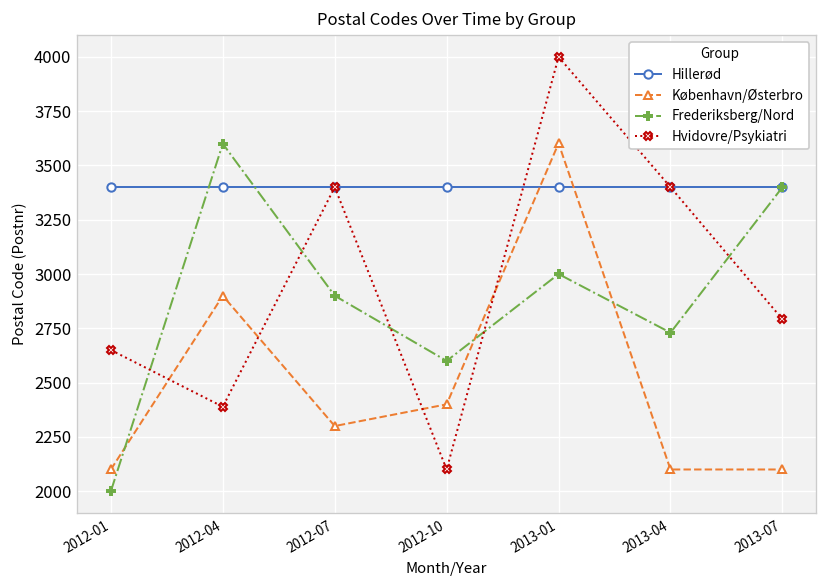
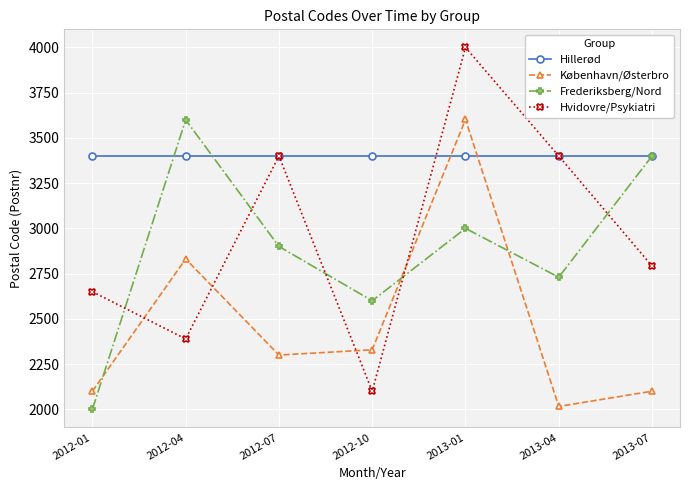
  {
    "Hillerød": {
      "2012-01": 3400,
      "2012-04": 3400,
      "2012-10": 3400,
      "2013-01": 3400
    },
    "København/Østerbro": {
      "2012-01": 2100,
-     "2012-04": 2900,
+     "2012-04": 2830,
      "2012-07": 2300,
-     "2012-10": 2400,
+     "2012-10": 2330,
      "2013-01": 3600,
-     "2013-04": 2100,
+     "2013-04": 2020,
      "2013-07": 2100
    },
    "Frederiksberg/Nord": {
      "2012-01": 2000,
      "2012-04": 3600,
      "2012-07": 2900,
      "2012-10": 2600,
      "2013-01": 3000,
      "2013-04": 2730
    },
    "Hvidovre/Psykiatri": {
      "2012-01": 2650,
      "2012-04": 2390,
      "2012-10": 2100,
      "2013-01": 4000,
      "2013-07": 2790
    }
  }
